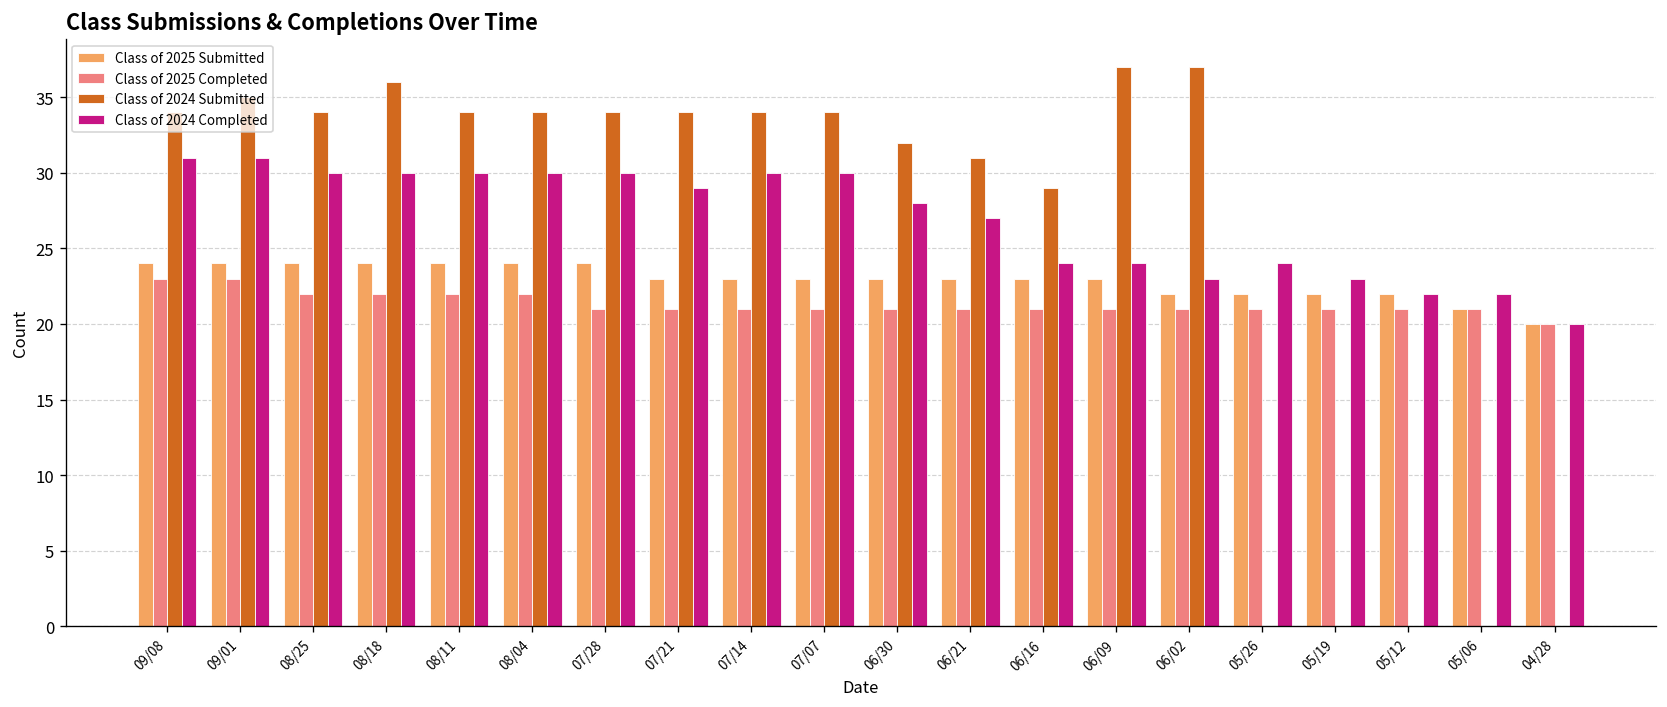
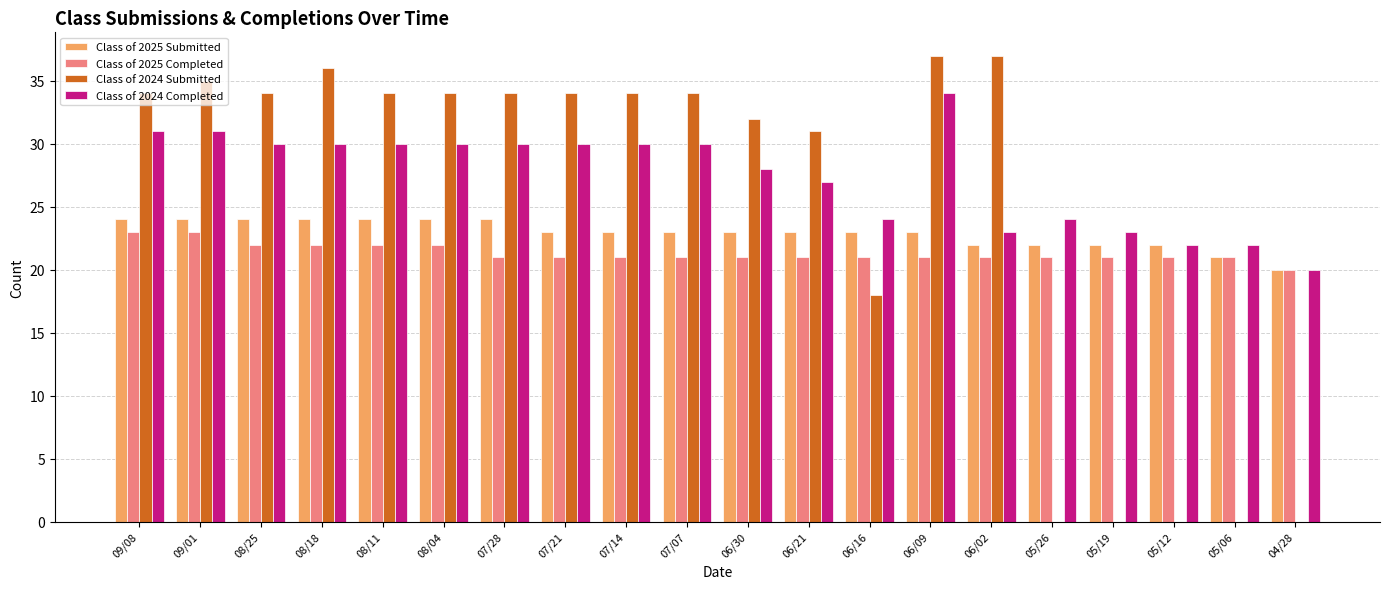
  {
    "Class of 2024 Submitted": {
      "08/25": 34,
      "08/18": 36,
      "08/11": 34,
      "08/04": 34,
      "07/28": 34,
      "07/21": 34,
      "07/14": 34,
      "07/07": 34,
      "06/30": 32,
      "06/21": 31,
-     "06/16": 29,
+     "06/16": 18,
      "06/09": 37,
      "06/02": 37,
      "05/26": 0,
      "05/19": 0,
      "05/12": 0,
      "05/06": 0,
      "04/28": 0
    },
    "Class of 2024 Completed": {
      "09/08": 31,
      "09/01": 31,
      "08/25": 30,
      "08/18": 30,
      "08/11": 30,
      "08/04": 30,
      "07/28": 30,
-     "07/21": 29,
+     "07/21": 30,
      "07/14": 30,
      "07/07": 30,
      "06/30": 28,
      "06/21": 27,
      "06/16": 24,
-     "06/09": 24,
+     "06/09": 34,
      "06/02": 23,
      "05/26": 24,
      "05/19": 23,
      "05/12": 22,
      "05/06": 22,
      "04/28": 20
    }
  }
